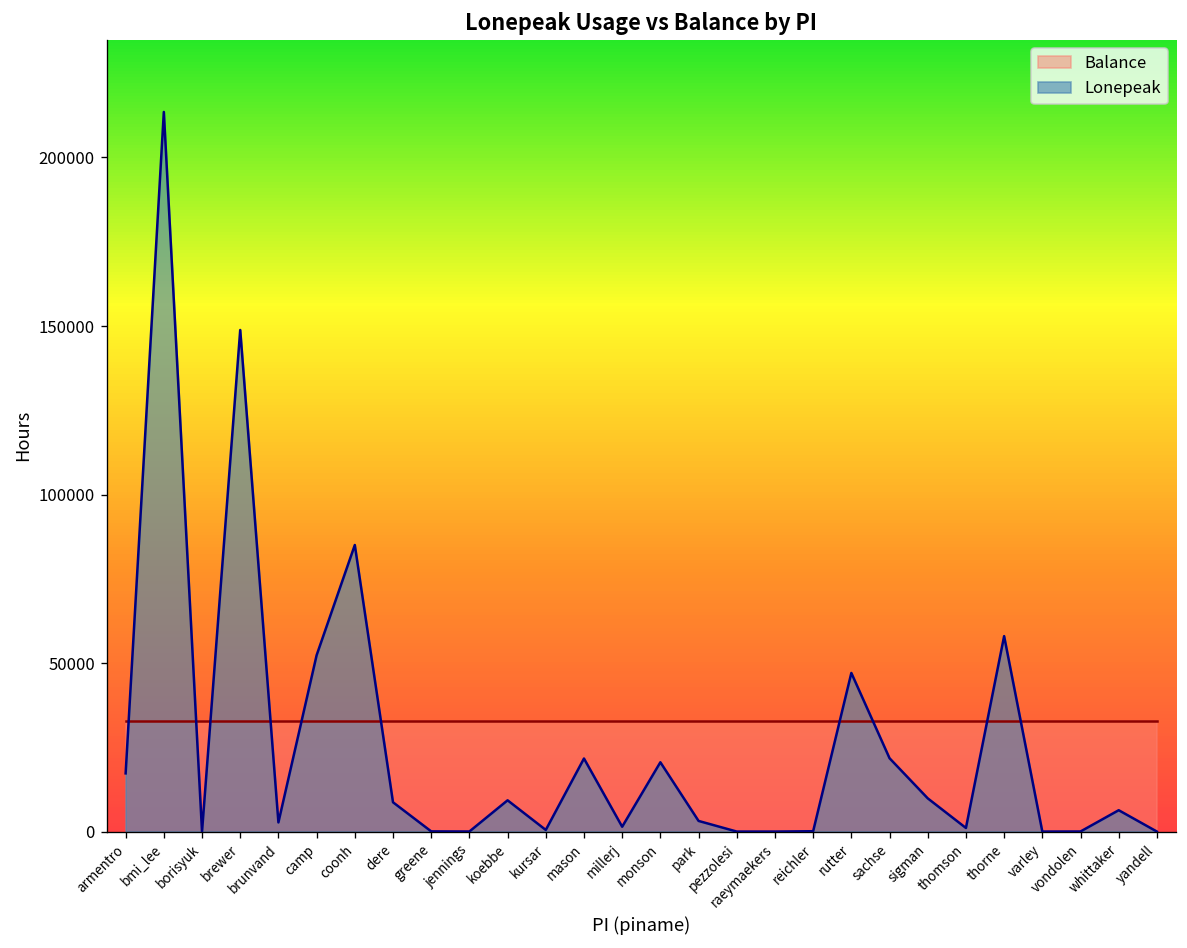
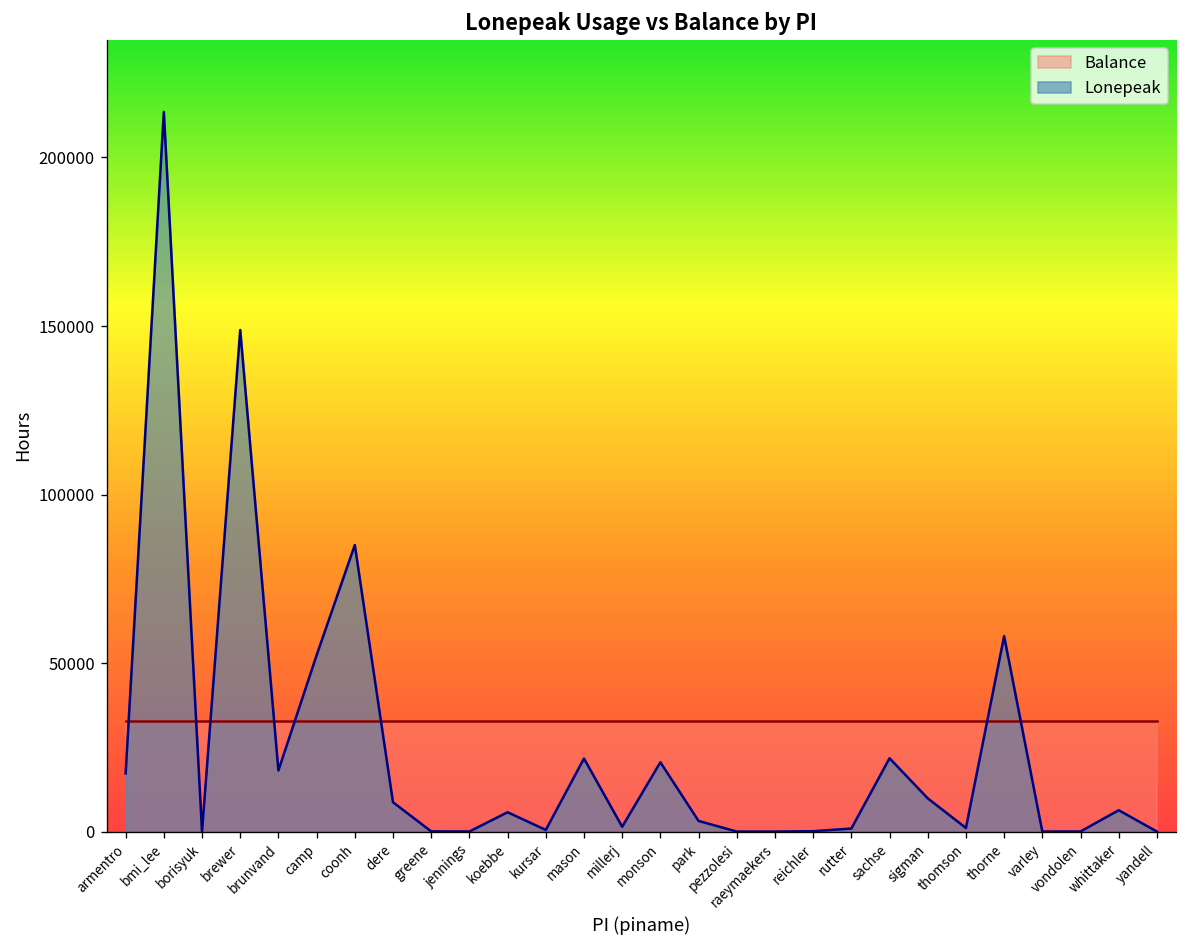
  {
    "Balance": {
      "armentro": 33000,
      "bmi_lee": 33000,
      "borisyuk": 33000,
      "brewer": 33000,
      "brunvand": 33000,
      "camp": 33000,
      "coonh": 33000,
      "dere": 33000,
      "greene": 33000,
      "jennings": 33000,
      "koebbe": 33000,
      "kursar": 33000,
      "mason": 33000,
      "millerj": 33000,
      "monson": 33000,
      "park": 33000,
      "pezzolesi": 33000,
      "raeymaekers": 33000,
      "reichler": 33000,
      "rutter": 33000,
      "sachse": 33000,
      "sigman": 33000,
      "thomson": 33000,
      "thorne": 33000,
      "varley": 33000,
      "vondolen": 33000,
      "whittaker": 33000,
      "yandell": 33000
    },
    "Lonepeak": {
      "armentro": 17000,
      "bmi_lee": 214000,
      "borisyuk": 0,
      "brewer": 149000,
-     "brunvand": 3000,
+     "brunvand": 18000,
      "camp": 52000,
      "coonh": 85000,
      "dere": 9000,
      "greene": 0,
      "jennings": 0,
-     "koebbe": 9000,
+     "koebbe": 6000,
      "kursar": 0,
      "mason": 22000,
      "millerj": 1000,
      "monson": 21000,
      "park": 3000,
      "pezzolesi": 0,
      "raeymaekers": 0,
      "reichler": 0,
-     "rutter": 47000,
+     "rutter": 1000,
      "sachse": 22000,
      "sigman": 10000,
      "thomson": 1000,
      "thorne": 58000,
      "varley": 0,
      "vondolen": 0,
      "whittaker": 6000,
      "yandell": 0
    }
  }
